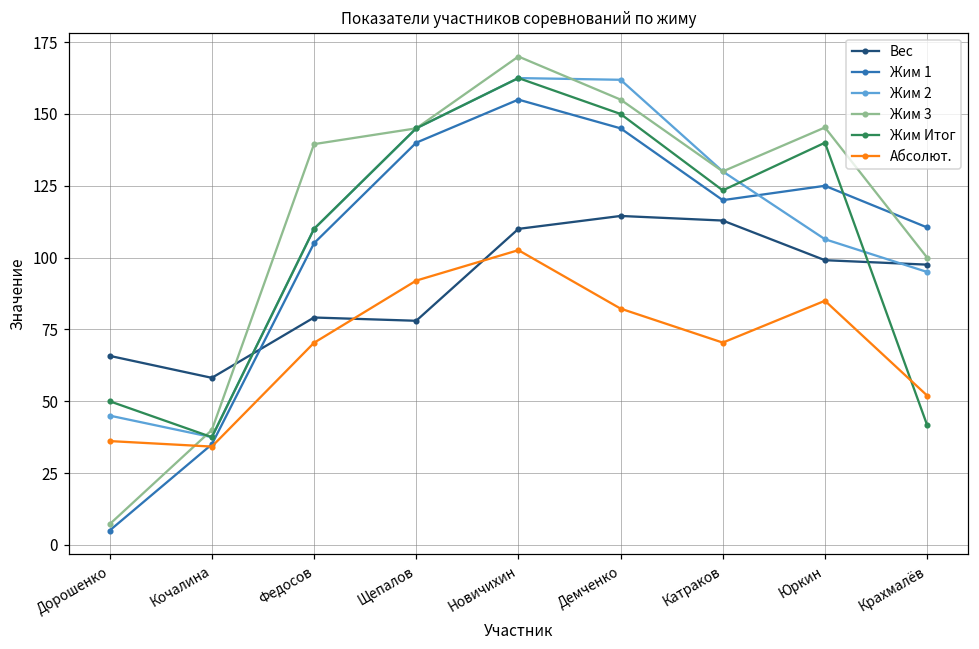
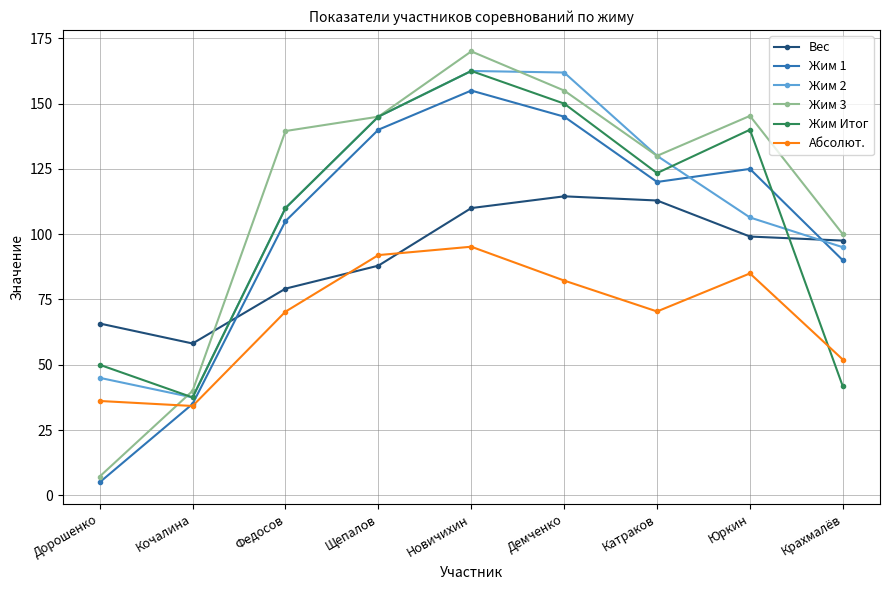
  {
    "Вес": {
      "Дорошенко": 66,
      "Кочалина": 58,
      "Федосов": 79,
-     "Щепалов": 78,
+     "Щепалов": 88,
      "Новичихин": 110,
      "Демченко": 115,
      "Катраков": 113,
      "Юркин": 99,
      "Крахмалёв": 98
    },
    "Жим 1": {
      "Дорошенко": 5,
      "Федосов": 105,
      "Щепалов": 140,
      "Новичихин": 155,
      "Демченко": 145,
      "Катраков": 120,
      "Юркин": 125,
-     "Крахмалёв": 111
+     "Крахмалёв": 90
    },
    "Жим 2": {
      "Дорошенко": 45,
      "Демченко": 162,
      "Юркин": 106,
      "Крахмалёв": 95
    },
    "Жим 3": {
      "Дорошенко": 7,
      "Кочалина": 40,
      "Федосов": 140,
      "Новичихин": 170,
      "Демченко": 155,
      "Юркин": 145,
      "Крахмалёв": 100
    },
    "Жим Итог": {
      "Дорошенко": 50,
      "Демченко": 150,
      "Катраков": 123,
      "Юркин": 140,
      "Крахмалёв": 42
    },
    "Абсолют.": {
      "Дорошенко": 36,
      "Федосов": 70,
      "Щепалов": 92,
-     "Новичихин": 103,
+     "Новичихин": 95,
      "Демченко": 82,
      "Катраков": 70,
      "Юркин": 85,
      "Крахмалёв": 52
    }
  }
